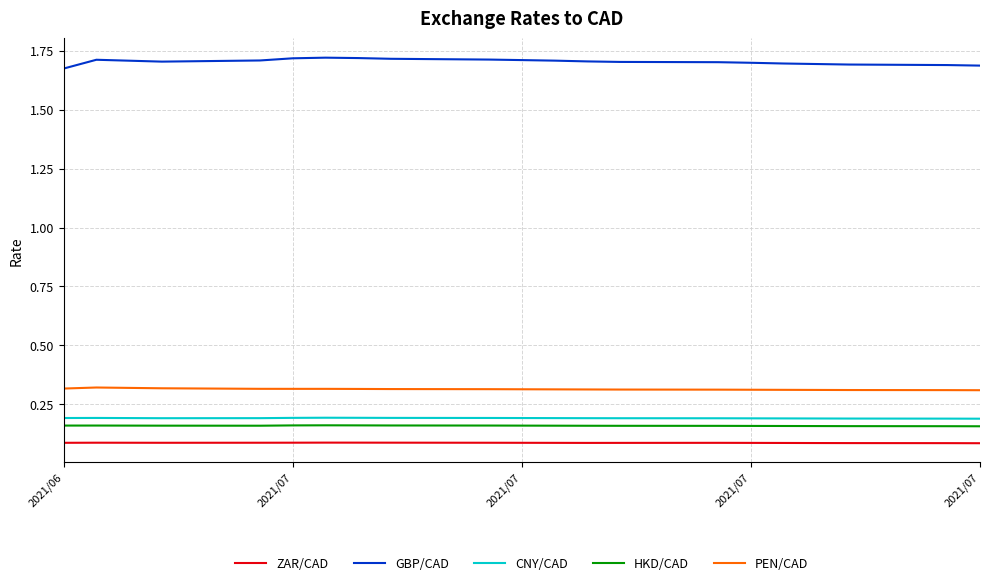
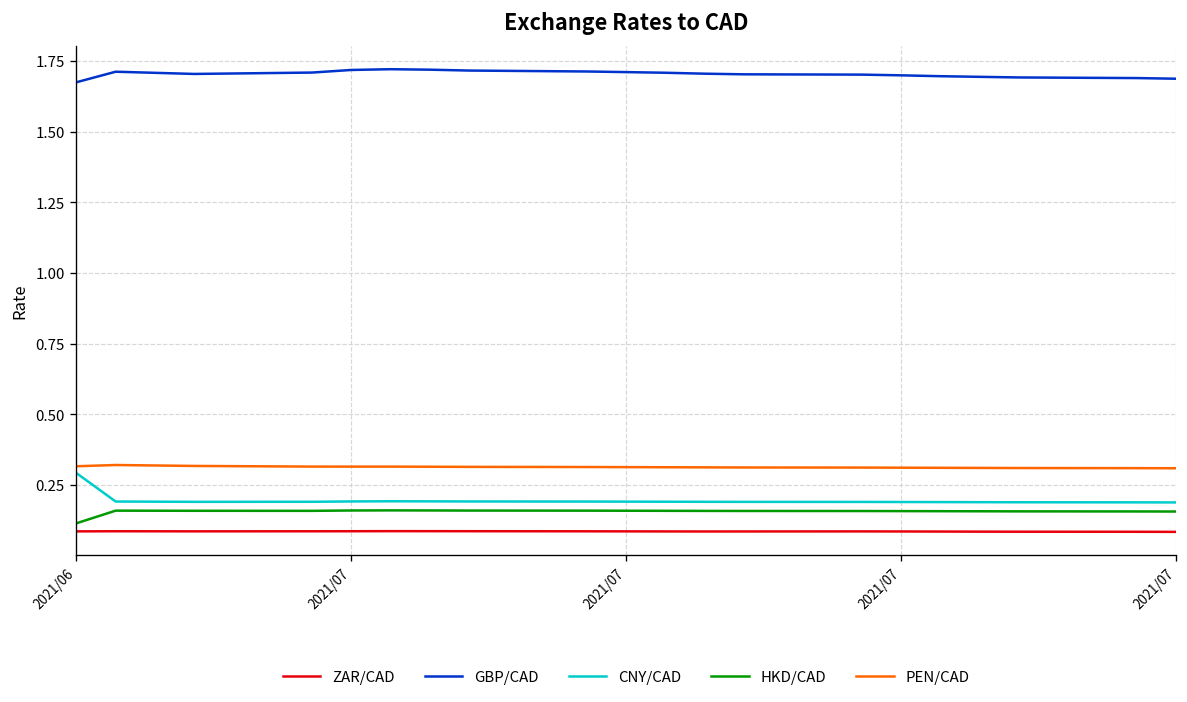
  {
    "ZAR/CAD": {
      "2021/06": 0.09
    },
    "GBP/CAD": {
      "2021/06": 1.68
    },
    "CNY/CAD": {
-     "2021/06": 0.19
+     "2021/06": 0.29
    },
    "HKD/CAD": {
-     "2021/06": 0.16
+     "2021/06": 0.11
    },
    "PEN/CAD": {
      "2021/06": 0.32
    }
  }
